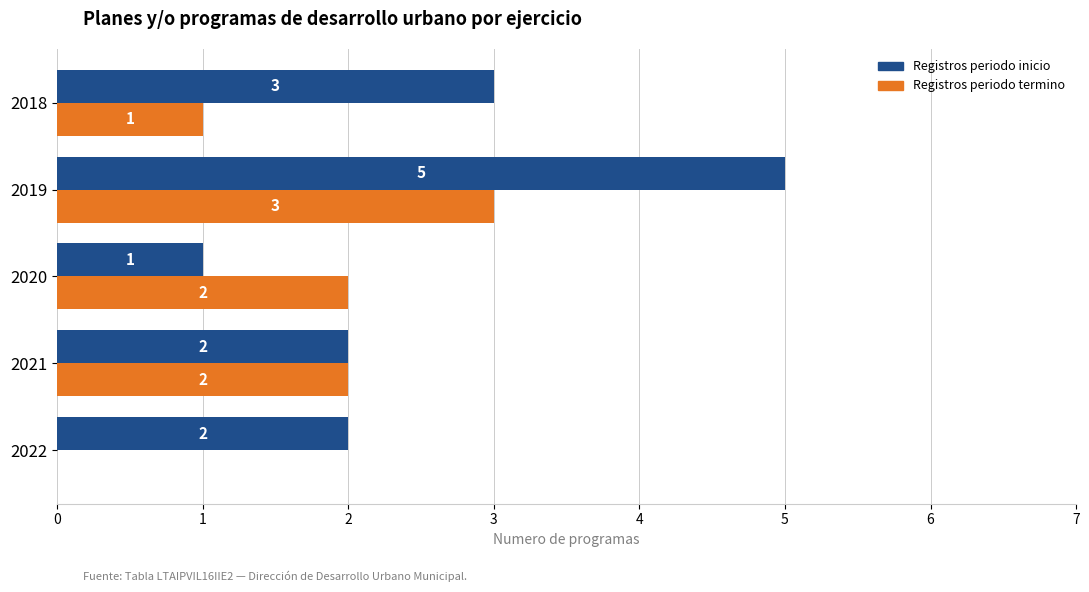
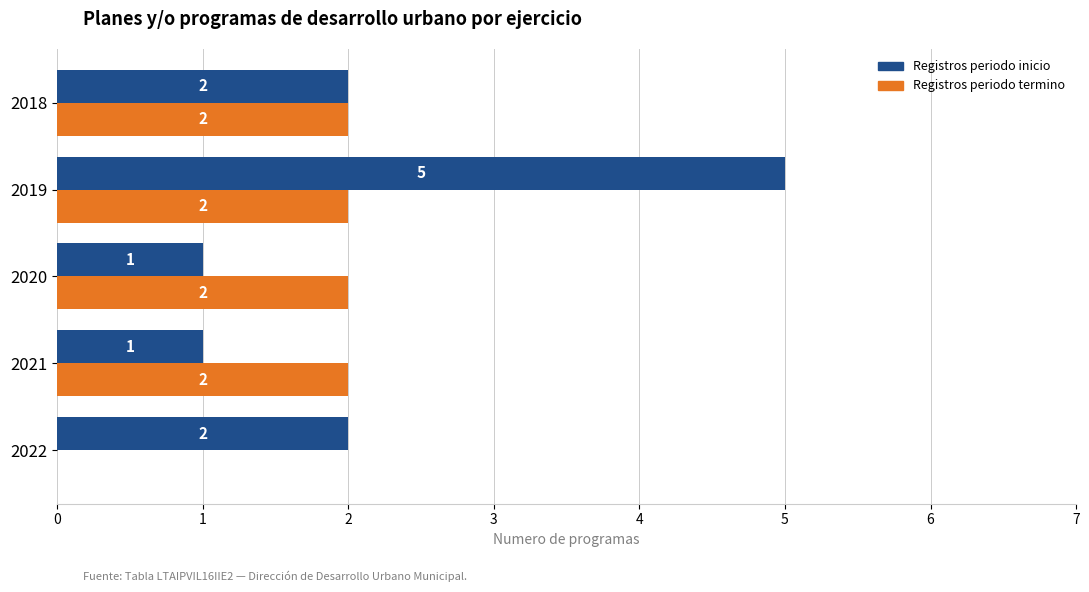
  {
    "Registros periodo inicio": {
-     "2018": 3,
+     "2018": 2,
      "2019": 5,
      "2020": 1,
-     "2021": 2,
+     "2021": 1,
      "2022": 2
    },
    "Registros periodo termino": {
-     "2018": 1,
-     "2019": 3,
+     "2018": 2,
+     "2019": 2,
      "2020": 2,
      "2021": 2
    }
  }
